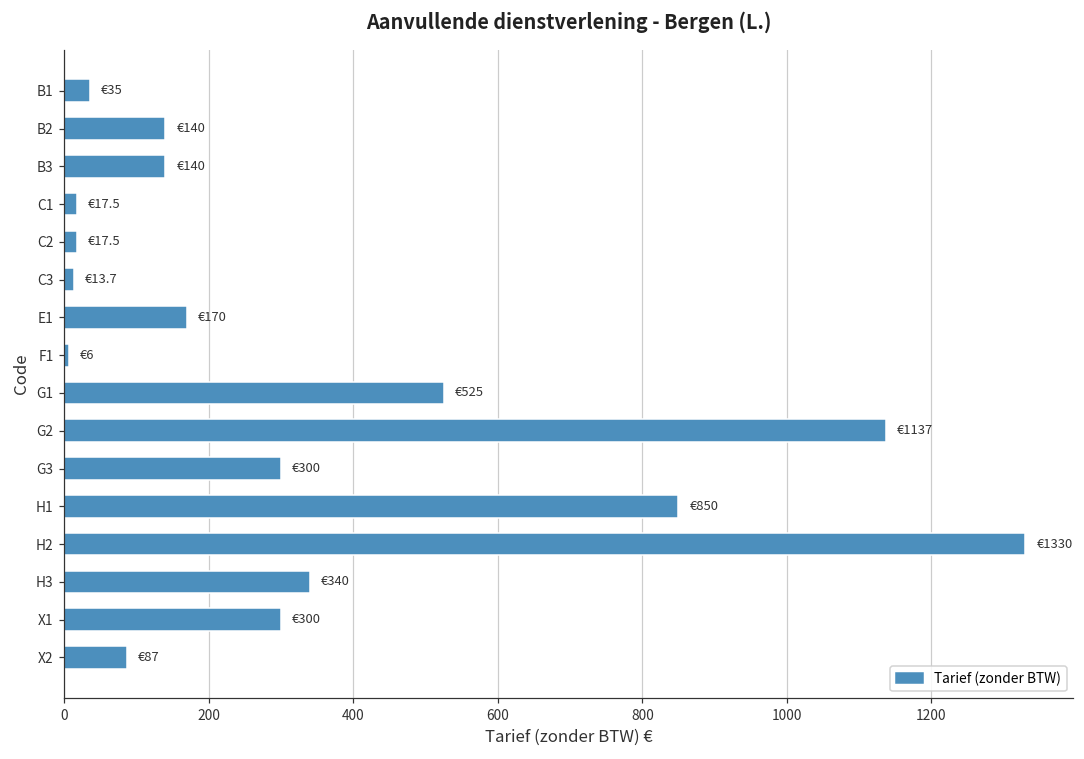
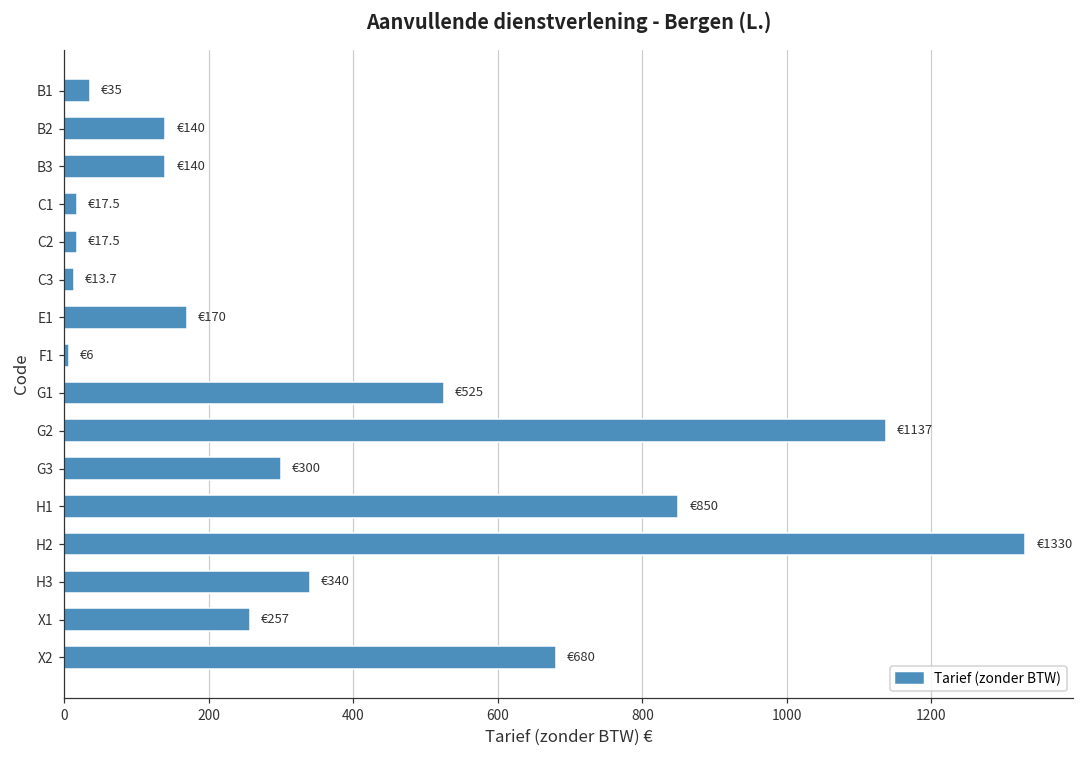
  {
    "B1": "€35",
    "B2": "€140",
    "B3": "€140",
    "C1": "€17.5",
    "C2": "€17.5",
    "C3": "€13.7",
    "E1": "€170",
    "F1": "€6",
    "G1": "€525",
    "G2": "€1137",
    "G3": "€300",
    "H1": "€850",
    "H2": "€1330",
    "H3": "€340",
-   "X1": "€300",
-   "X2": "€87"
+   "X1": "€257",
+   "X2": "€680"
  }
